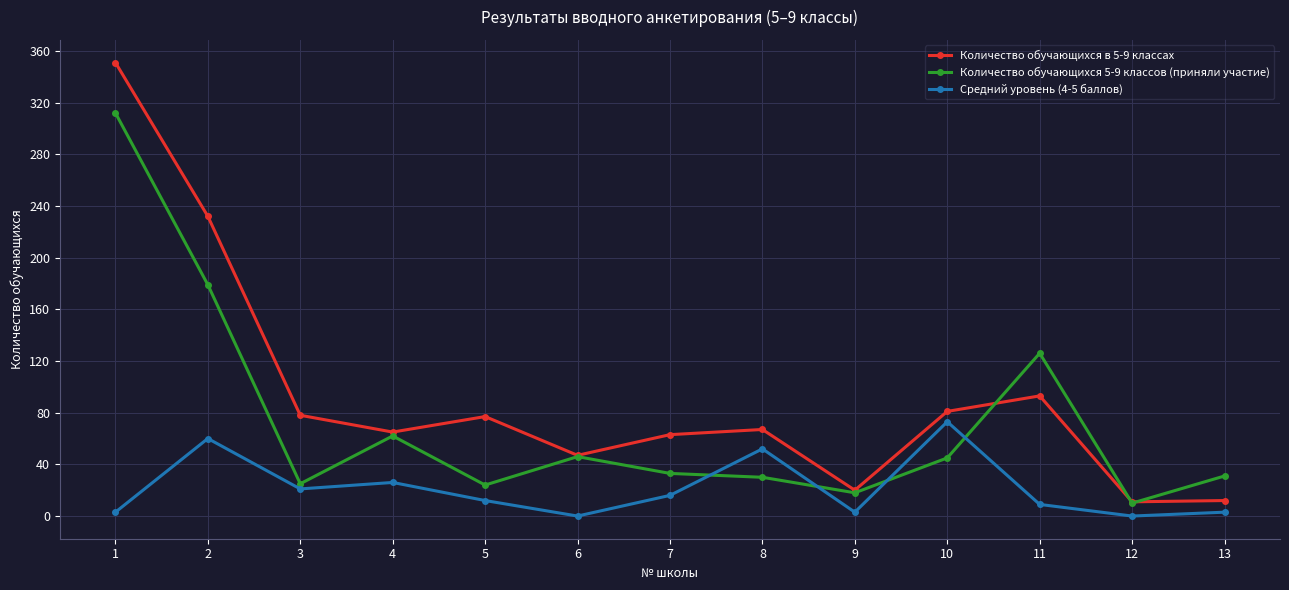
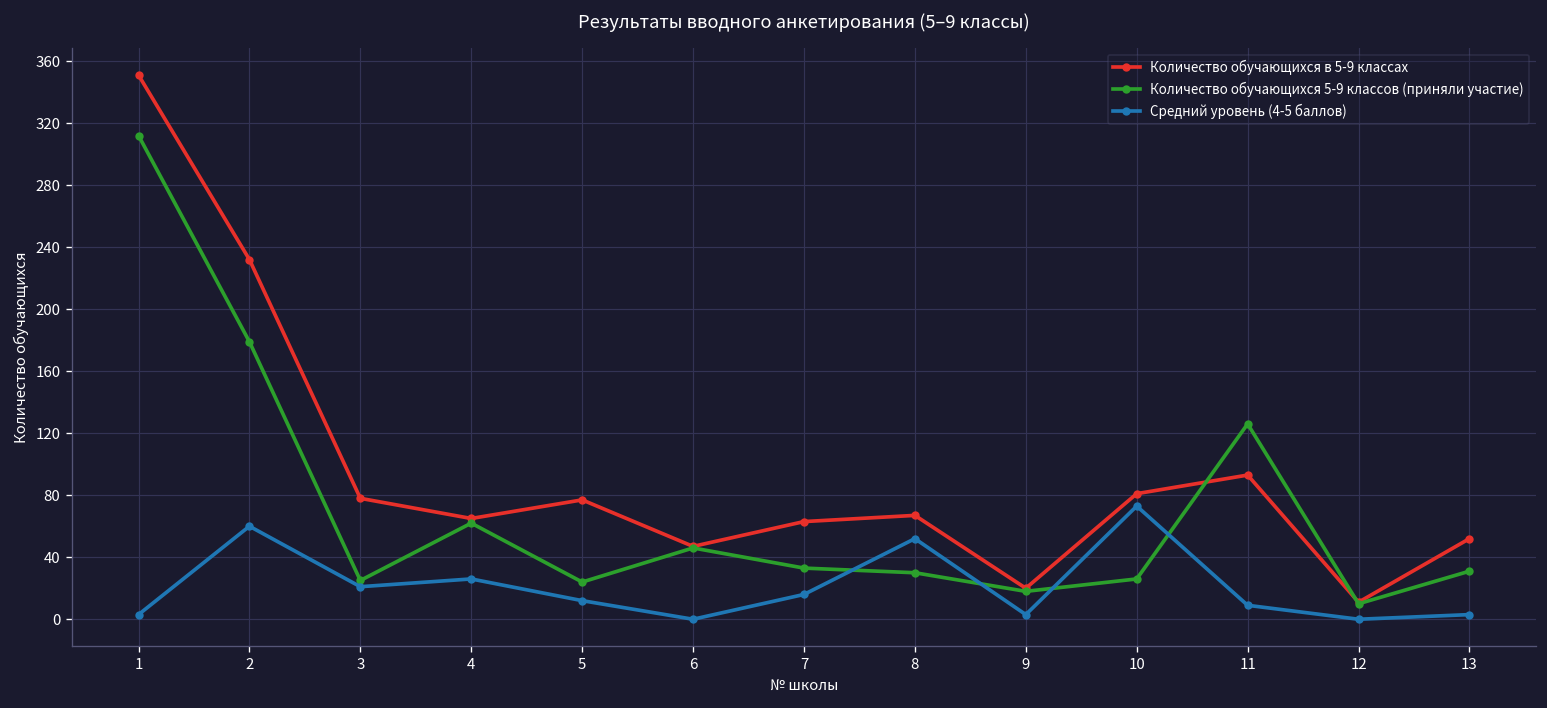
  {
    "Количество обучающихся в 5-9 классах": {
      "1": 351,
      "2": 232,
      "3": 78,
      "4": 65,
      "5": 77,
      "7": 63,
      "8": 67,
      "9": 20,
      "10": 81,
      "11": 93,
-     "13": 12
+     "13": 52
    },
    "Количество обучающихся 5-9 классов (приняли участие)": {
      "1": 312,
      "2": 179,
      "3": 25,
      "4": 62,
      "5": 24,
      "7": 33,
      "8": 30,
      "9": 18,
-     "10": 45,
+     "10": 26,
      "11": 126,
      "13": 31
    },
    "Средний уровень (4-5 баллов)": {
      "1": 3,
      "2": 60,
      "3": 21,
      "4": 26,
      "5": 12,
      "6": 0,
      "7": 16,
      "8": 52,
      "9": 3,
      "10": 73,
      "11": 9,
      "12": 0,
      "13": 3
    }
  }
